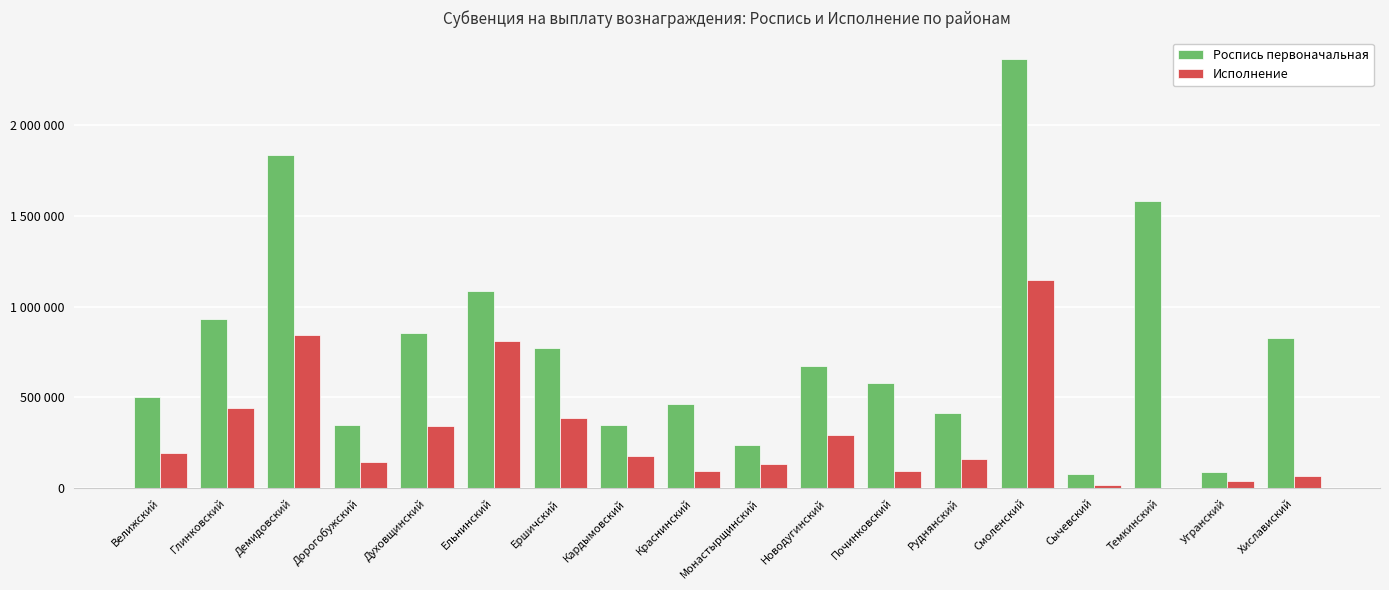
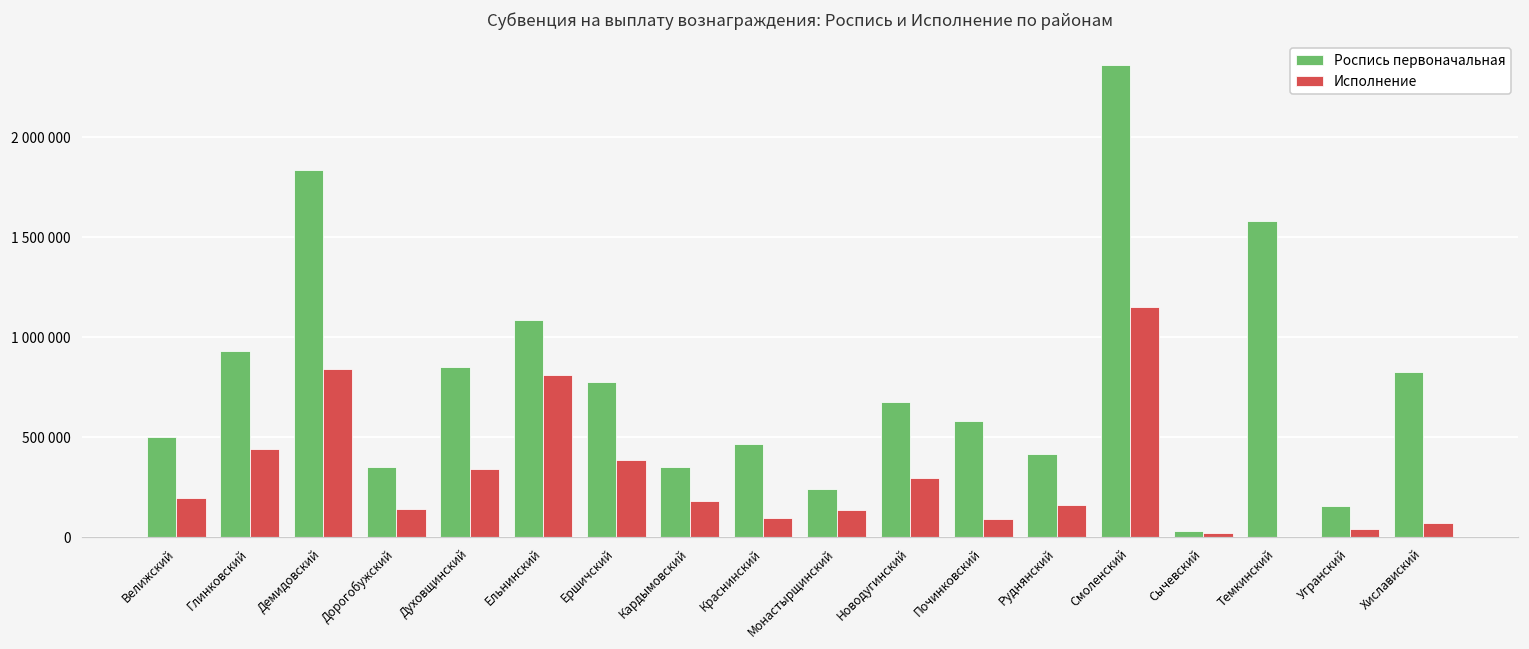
  {
    "Роспись первоначальная": {
      "Велижский": 500000,
      "Глинковский": 930000,
      "Демидовский": 1840000,
      "Дорогобужский": 350000,
      "Духовщинский": 850000,
      "Ельнинский": 1080000,
      "Ершичский": 770000,
      "Кардымовский": 350000,
      "Краснинский": 460000,
      "Монастырщинский": 240000,
      "Новодугинский": 670000,
      "Починковский": 580000,
      "Руднянский": 420000,
      "Смоленский": 2360000,
-     "Сычевский": 80000,
+     "Сычевский": 30000,
      "Темкинский": 1580000,
-     "Угранский": 90000,
+     "Угранский": 150000,
      "Хиславиский": 830000
    },
    "Исполнение": {
      "Велижский": 200000,
      "Глинковский": 440000,
      "Демидовский": 840000,
      "Дорогобужский": 140000,
      "Духовщинский": 340000,
      "Ельнинский": 810000,
      "Ершичский": 390000,
      "Кардымовский": 180000,
      "Краснинский": 90000,
      "Монастырщинский": 140000,
      "Новодугинский": 300000,
      "Починковский": 90000,
      "Руднянский": 160000,
      "Смоленский": 1150000,
      "Сычевский": 20000,
      "Темкинский": 0,
      "Угранский": 40000,
      "Хиславиский": 70000
    }
  }
